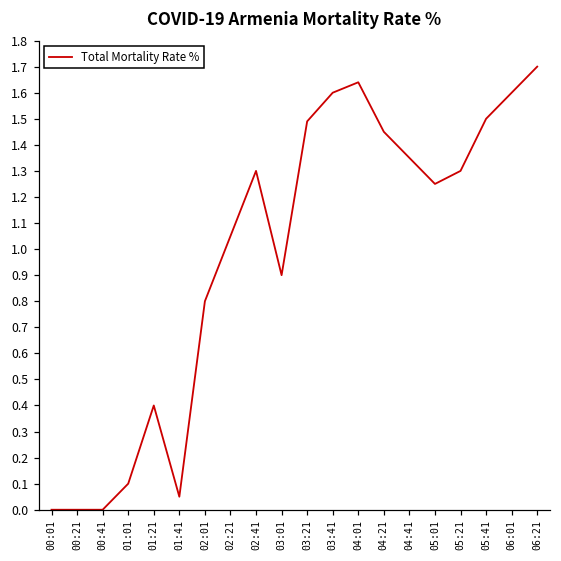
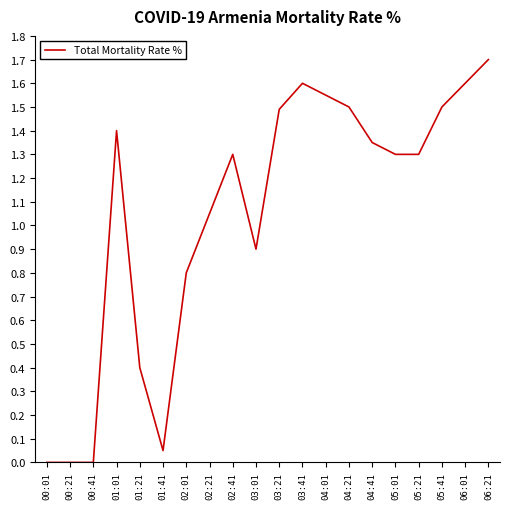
  {
    "00:01": 0.00,
    "00:21": 0.00,
    "00:41": 0.00,
-   "01:01": 0.1,
+   "01:01": 1.4,
    "01:21": 0.40,
    "01:41": 0.05,
    "02:01": 0.80,
    "02:21": 1.05,
    "02:41": 1.30,
    "03:01": 0.90,
    "03:21": 1.49,
    "03:41": 1.60,
-   "04:01": 1.64,
-   "04:21": 1.45,
+   "04:01": 1.55,
+   "04:21": 1.50,
    "04:41": 1.35,
-   "05:01": 1.25,
+   "05:01": 1.30,
    "05:21": 1.30,
    "05:41": 1.50,
    "06:01": 1.60,
    "06:21": 1.70
  }
